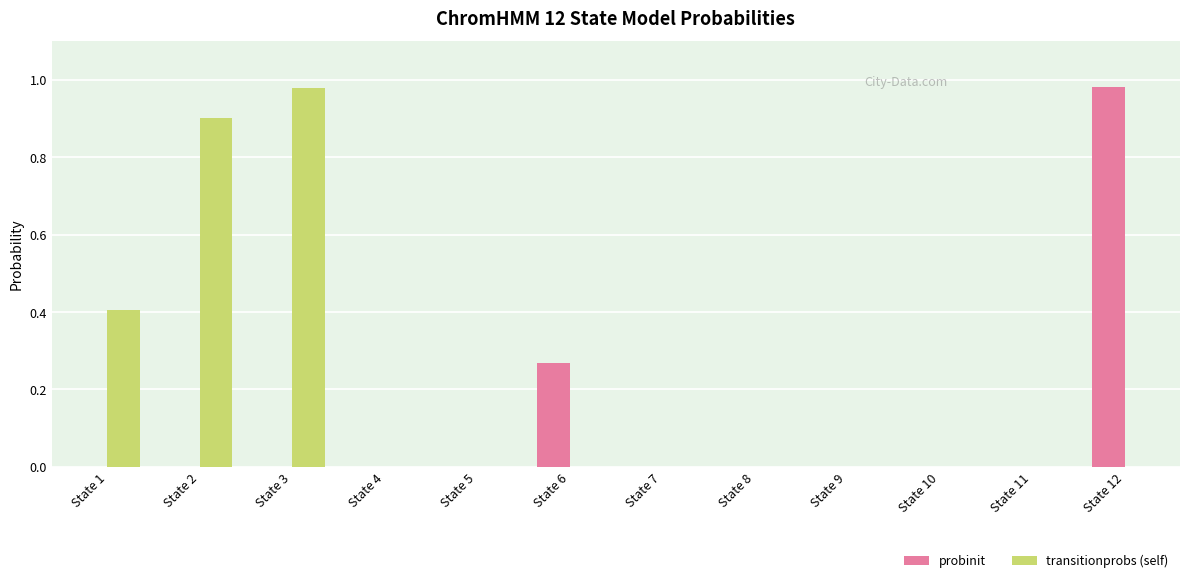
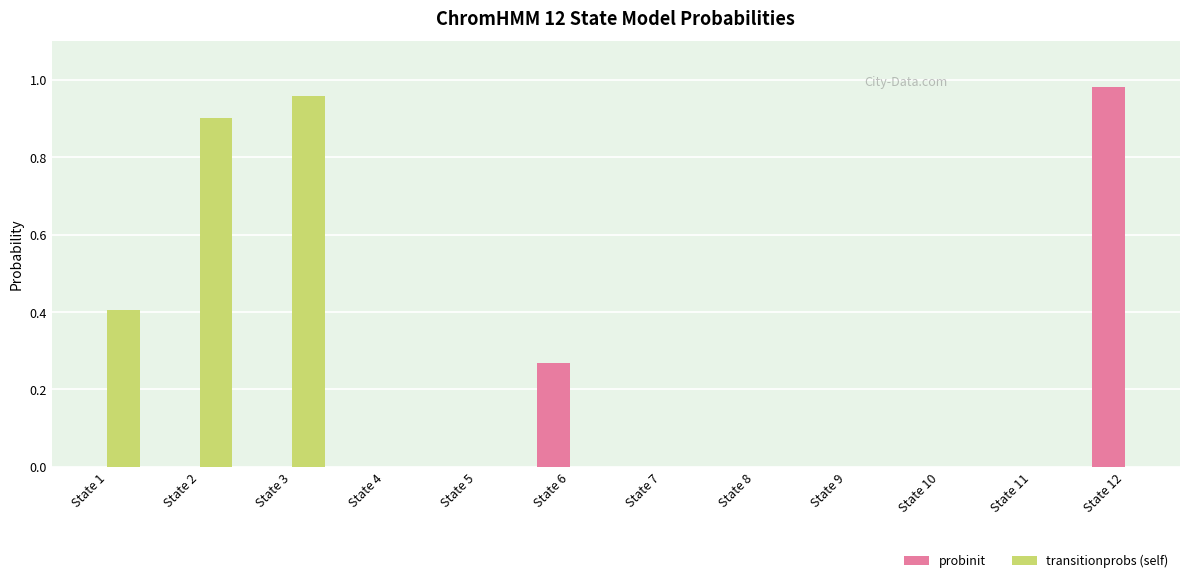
  {
    "probinit": {
      "State 1": 0.00,
      "State 2": 0.00,
      "State 3": 0.00,
      "State 4": 0.00,
      "State 5": 0.00,
      "State 6": 0.27,
      "State 7": 0.00,
      "State 8": 0.00,
      "State 9": 0.00,
      "State 10": 0.00,
      "State 12": 0.98
    },
    "transitionprobs (self)": {
      "State 1": 0.41,
      "State 2": 0.90,
-     "State 3": 0.98,
+     "State 3": 0.96,
      "State 4": 0.00,
      "State 5": 0.00,
      "State 6": 0.00,
      "State 7": 0.00,
      "State 8": 0.00,
      "State 9": 0.00,
      "State 10": 0.00,
      "State 11": 0.00,
      "State 12": 0.00
    }
  }
